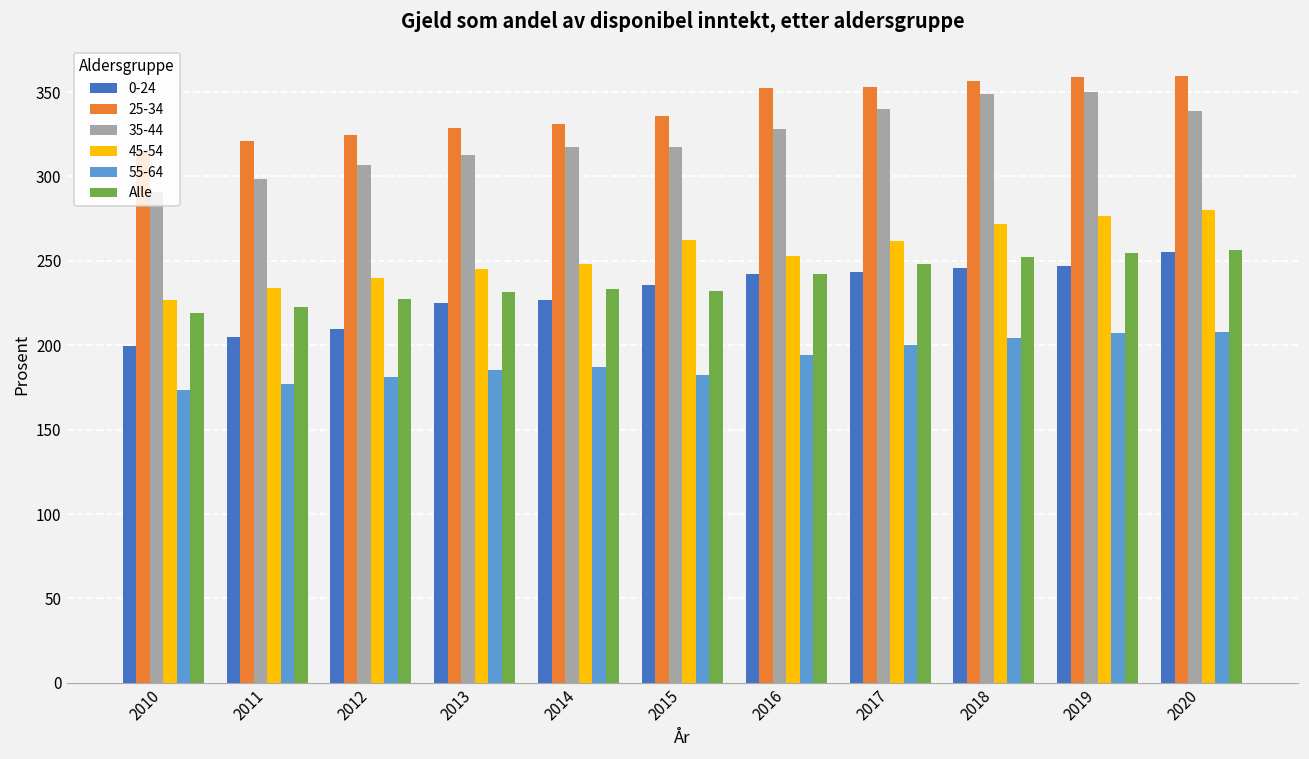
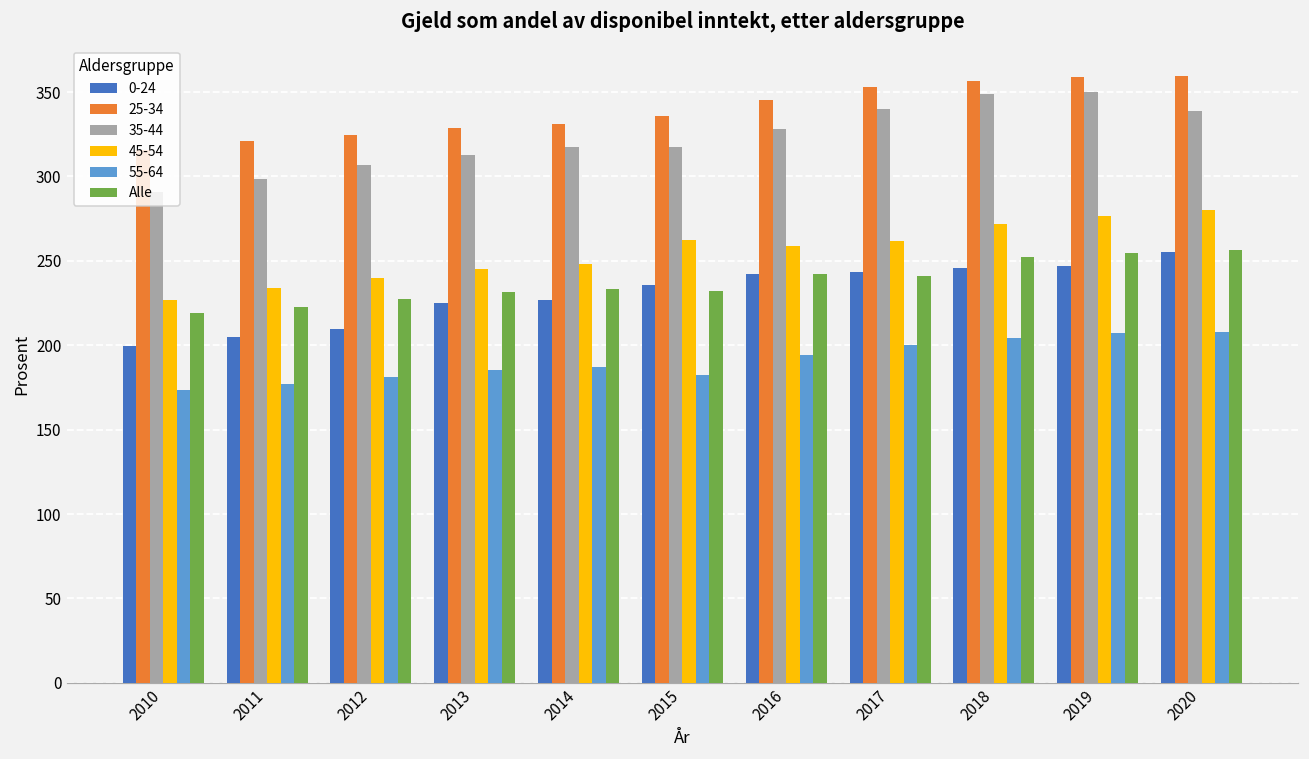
  {
    "25-34": {
      "2011": 321,
      "2012": 324,
      "2013": 328,
      "2014": 331,
      "2015": 336,
-     "2016": 352,
+     "2016": 345,
      "2017": 353,
      "2018": 357,
      "2019": 359,
      "2020": 359
    },
    "35-44": {
      "2011": 299,
      "2012": 307,
      "2013": 313,
      "2014": 317,
      "2015": 318,
      "2016": 328,
      "2017": 340,
      "2018": 349,
      "2019": 350,
      "2020": 339
    },
    "45-54": {
      "2010": 227,
      "2011": 234,
      "2012": 240,
      "2013": 245,
      "2014": 248,
      "2015": 262,
-     "2016": 253,
+     "2016": 259,
      "2017": 262,
      "2018": 272,
      "2019": 277,
      "2020": 280
    },
    "Alle": {
      "2010": 219,
      "2011": 223,
      "2012": 227,
      "2013": 231,
      "2014": 233,
      "2015": 232,
      "2016": 242,
-     "2017": 248,
+     "2017": 241,
      "2018": 253,
      "2019": 255,
      "2020": 256
    }
  }
